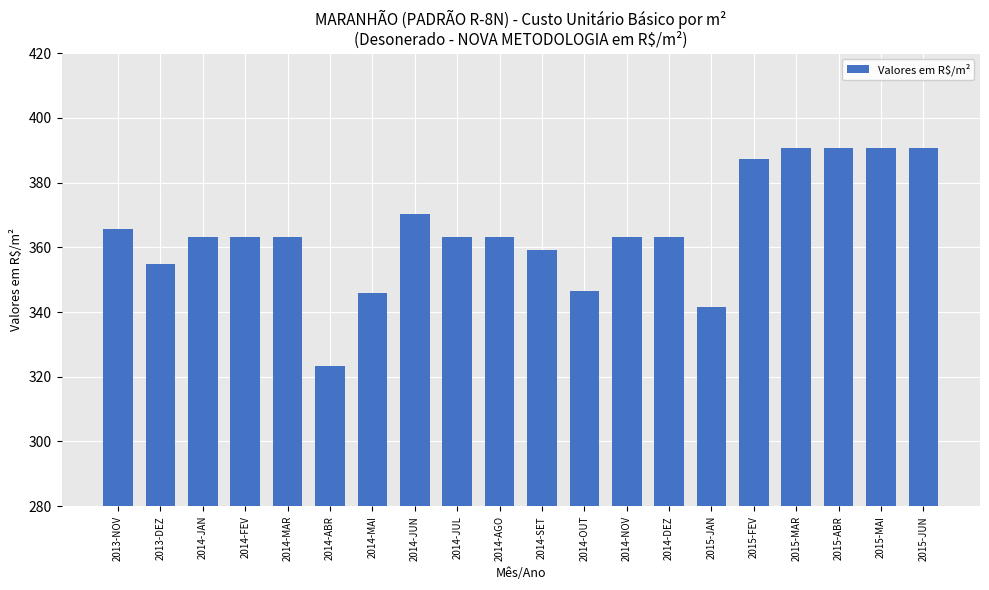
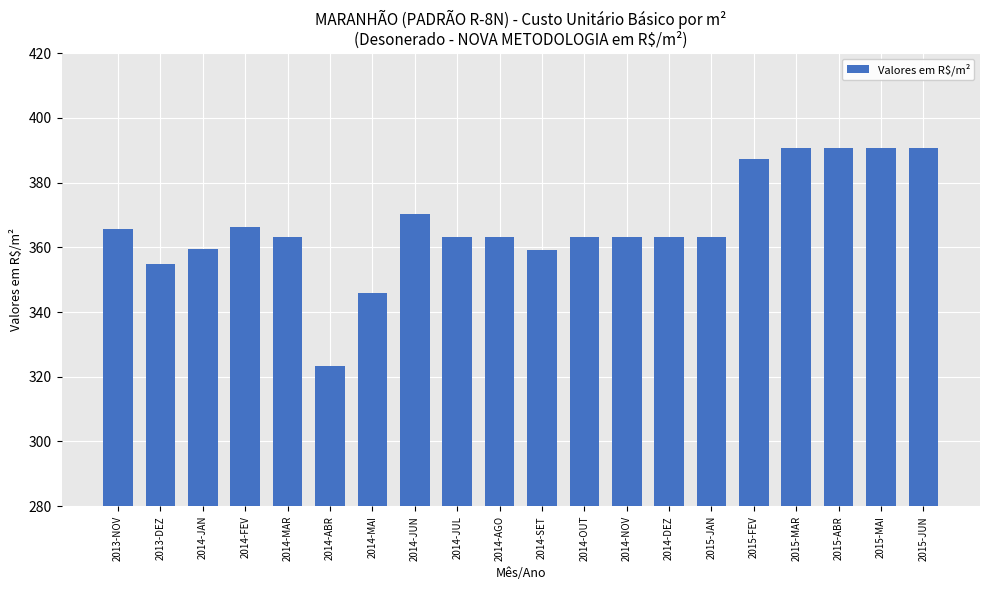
  {
    "2013-NOV": 366,
    "2013-DEZ": 355,
-   "2014-JAN": 363,
-   "2014-FEV": 363,
+   "2014-JAN": 359,
+   "2014-FEV": 366,
    "2014-MAR": 363,
    "2014-ABR": 323,
    "2014-MAI": 346,
    "2014-JUN": 370,
    "2014-JUL": 363,
    "2014-AGO": 363,
    "2014-SET": 359,
-   "2014-OUT": 346,
+   "2014-OUT": 363,
    "2014-NOV": 363,
    "2014-DEZ": 363,
-   "2015-JAN": 342,
+   "2015-JAN": 363,
    "2015-FEV": 387,
    "2015-MAR": 391,
    "2015-ABR": 391,
    "2015-MAI": 391,
    "2015-JUN": 391
  }
